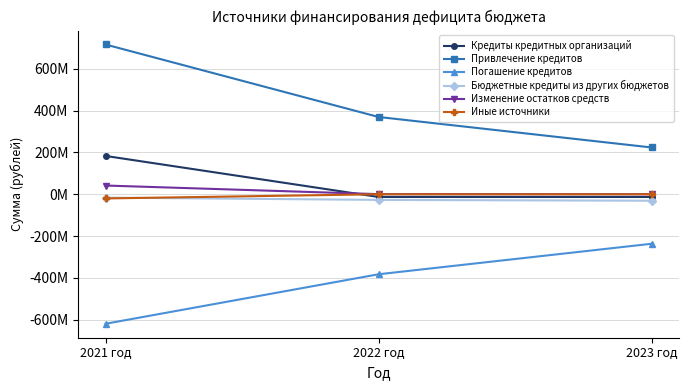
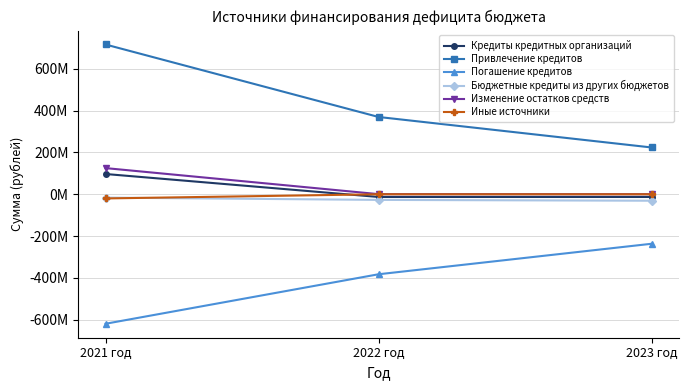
  {
    "Кредиты кредитных организаций": {
-     "2021 год": 180000000,
+     "2021 год": 100000000,
      "2022 год": -10000000,
      "2023 год": -10000000
    },
    "Бюджетные кредиты из других бюджетов": {
      "2022 год": -30000000,
      "2023 год": -30000000
    },
    "Изменение остатков средств": {
-     "2021 год": 40000000
+     "2021 год": 130000000
    }
  }
